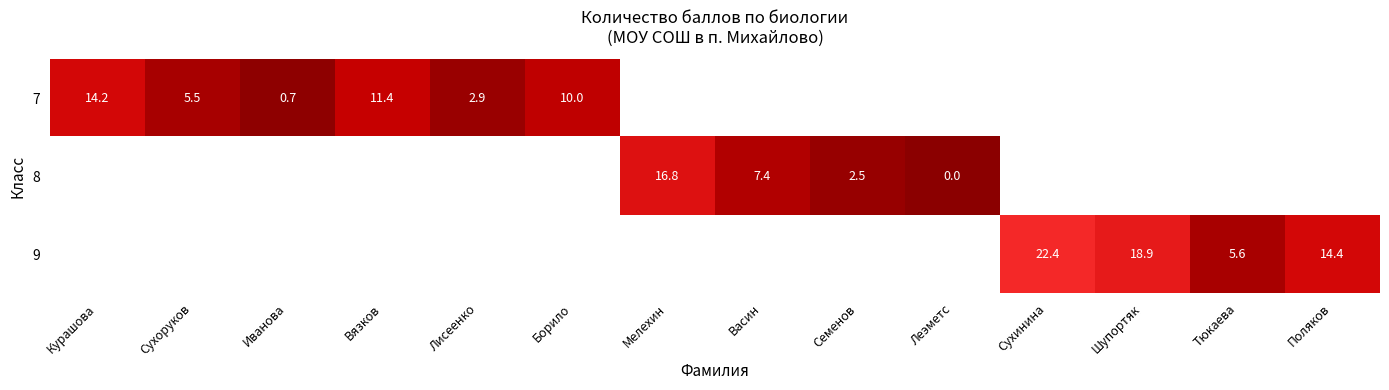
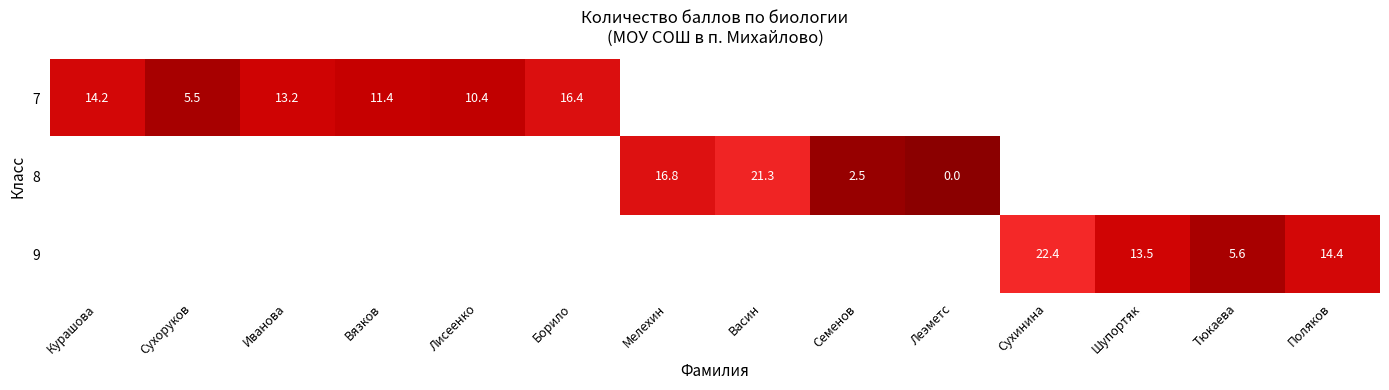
  {
    "7": {
      "Курашова": 14.2,
      "Сухоруков": 5.5,
-     "Иванова": 0.7,
+     "Иванова": 13.2,
      "Вязков": 11.4,
-     "Лисеенко": 2.9,
-     "Борило": 10.0
+     "Лисеенко": 10.4,
+     "Борило": 16.4
    },
    "8": {
      "Мелехин": 16.8,
-     "Васин": 7.4,
+     "Васин": 21.3,
      "Семенов": 2.5,
      "Леэметс": 0.0
    },
    "9": {
      "Сухинина": 22.4,
-     "Шупортяк": 18.9,
+     "Шупортяк": 13.5,
      "Тюкаева": 5.6,
      "Поляков": 14.4
    }
  }
